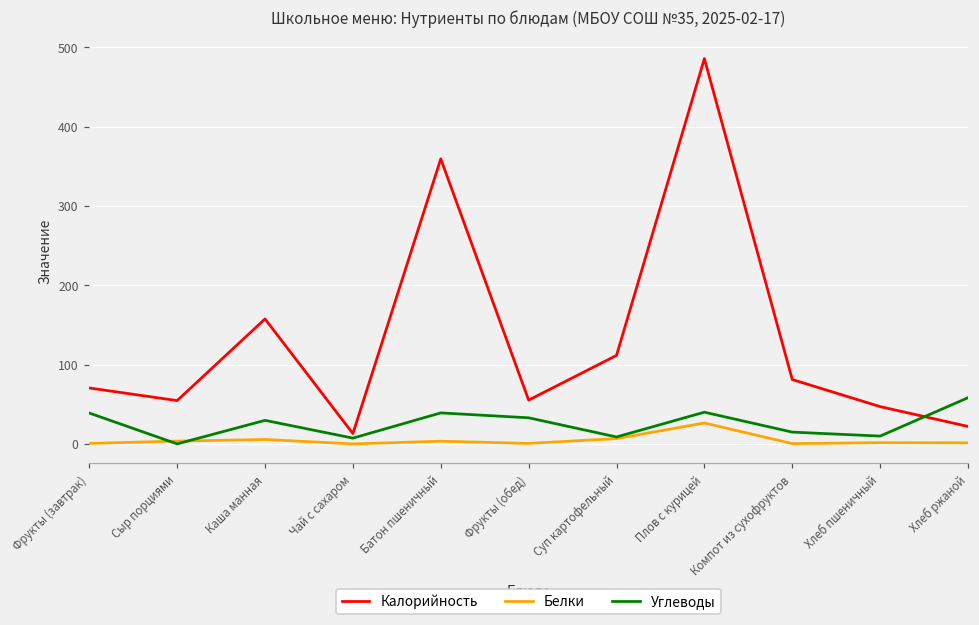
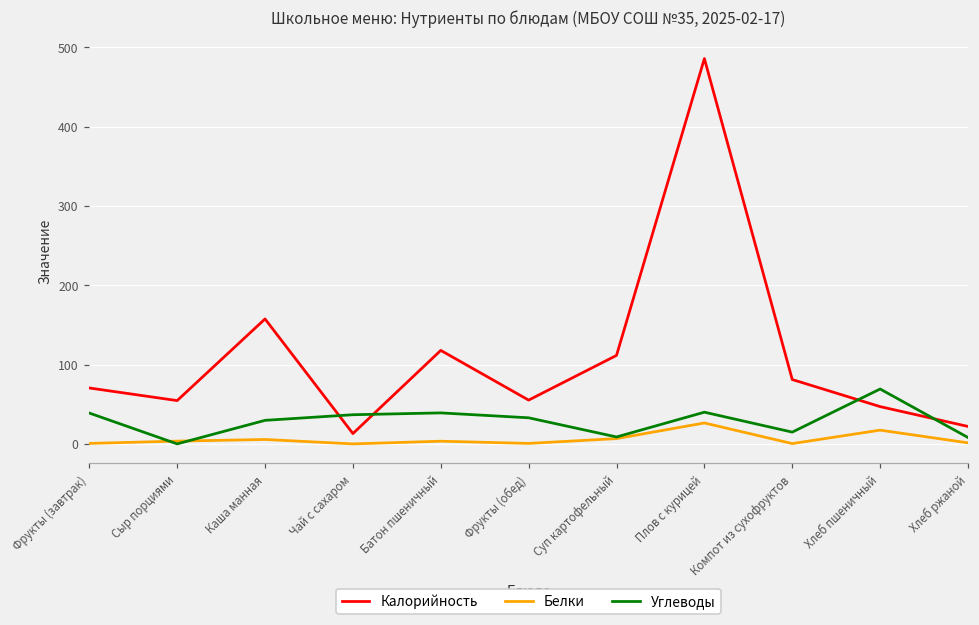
  {
    "Калорийность": {
      "Фрукты (завтрак)": 70,
      "Сыр порциями": 50,
      "Каша манная": 160,
      "Чай с сахаром": 10,
-     "Батон пшеничный": 360,
+     "Батон пшеничный": 120,
      "Фрукты (обед)": 60,
      "Суп картофельный": 110,
      "Плов с курицей": 490,
      "Компот из сухофруктов": 80,
      "Хлеб пшеничный": 50,
      "Хлеб ржаной": 20
    },
    "Белки": {
      "Фрукты (завтрак)": 0,
      "Каша манная": 10,
      "Чай с сахаром": 0,
      "Батон пшеничный": 0,
      "Фрукты (обед)": 0,
      "Плов с курицей": 30,
      "Компот из сухофруктов": 0,
-     "Хлеб пшеничный": 0,
+     "Хлеб пшеничный": 20,
      "Хлеб ржаной": 0
    },
    "Углеводы": {
      "Фрукты (завтрак)": 40,
      "Каша манная": 30,
-     "Чай с сахаром": 10,
+     "Чай с сахаром": 40,
      "Батон пшеничный": 40,
      "Фрукты (обед)": 30,
      "Плов с курицей": 40,
      "Компот из сухофруктов": 10,
-     "Хлеб пшеничный": 10,
-     "Хлеб ржаной": 60
+     "Хлеб пшеничный": 70,
+     "Хлеб ржаной": 10
    }
  }
